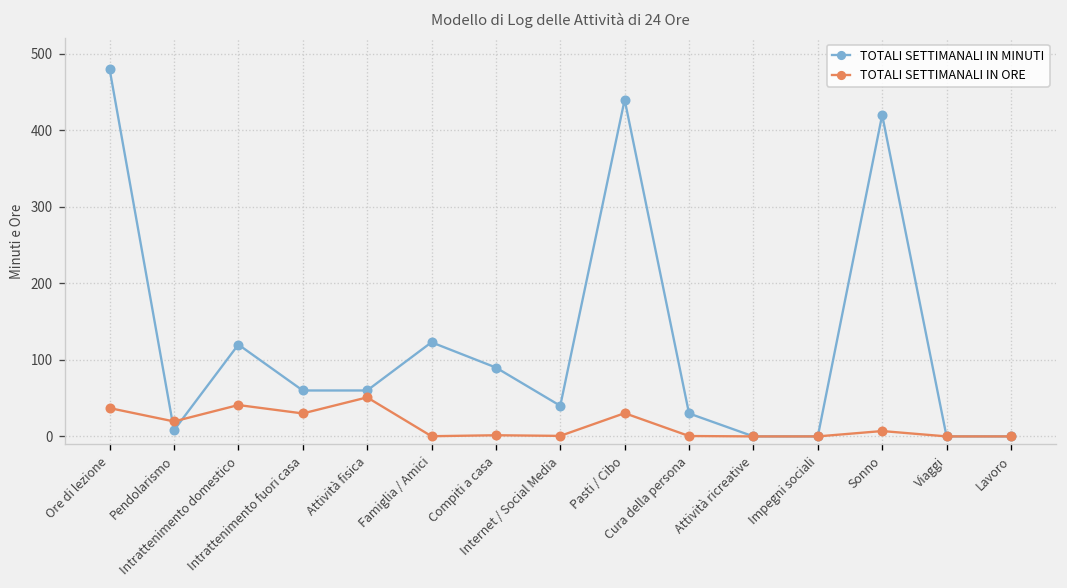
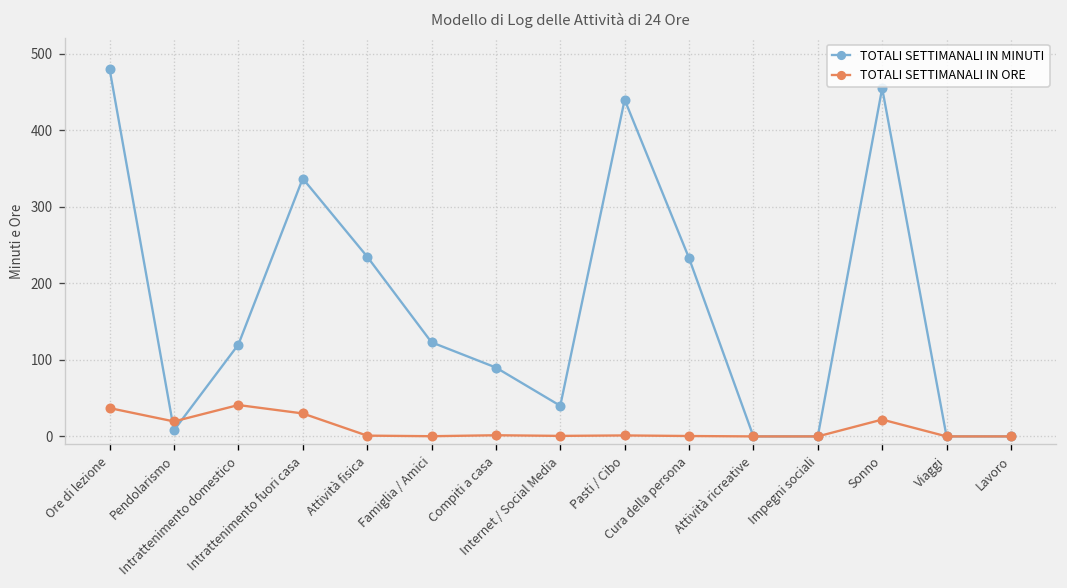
  {
    "TOTALI SETTIMANALI IN MINUTI": {
      "Ore di lezione": 480,
      "Pendolarismo": 10,
      "Intrattenimento domestico": 120,
-     "Intrattenimento fuori casa": 60,
-     "Attività fisica": 60,
+     "Intrattenimento fuori casa": 340,
+     "Attività fisica": 240,
      "Famiglia / Amici": 120,
      "Compiti a casa": 90,
      "Internet / Social Media": 40,
      "Pasti / Cibo": 440,
-     "Cura della persona": 30,
-     "Sonno": 420
+     "Cura della persona": 230,
+     "Sonno": 460
    },
    "TOTALI SETTIMANALI IN ORE": {
      "Ore di lezione": 40,
      "Pendolarismo": 20,
      "Intrattenimento domestico": 40,
      "Intrattenimento fuori casa": 30,
-     "Attività fisica": 50,
+     "Attività fisica": 0,
      "Famiglia / Amici": 0,
      "Compiti a casa": 0,
      "Internet / Social Media": 0,
-     "Pasti / Cibo": 30,
+     "Pasti / Cibo": 0,
      "Cura della persona": 0,
-     "Sonno": 10
+     "Sonno": 20
    }
  }
